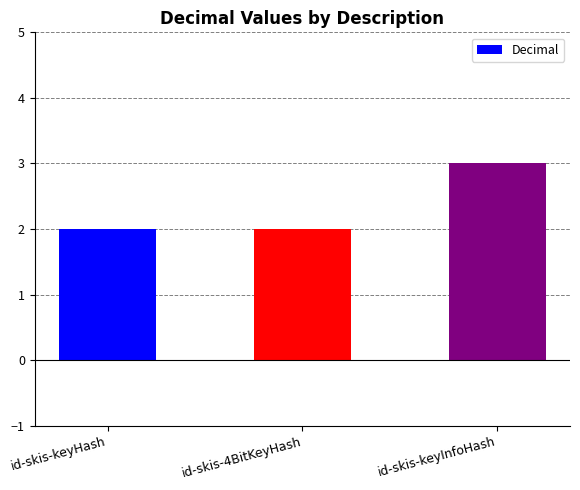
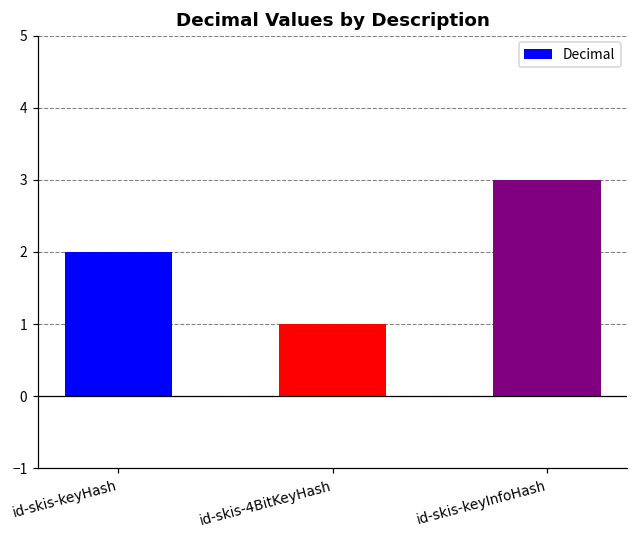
  {
    "id-skis-keyHash": 2,
-   "id-skis-4BitKeyHash": 2,
+   "id-skis-4BitKeyHash": 1,
    "id-skis-keyInfoHash": 3
  }
